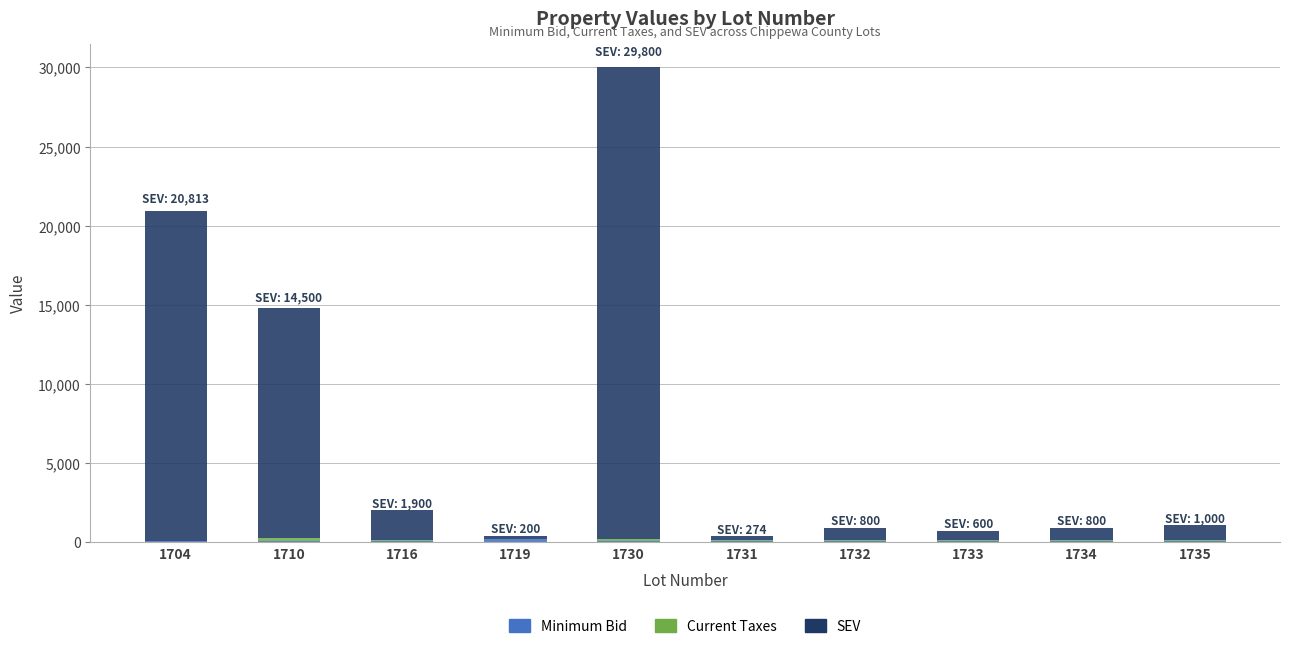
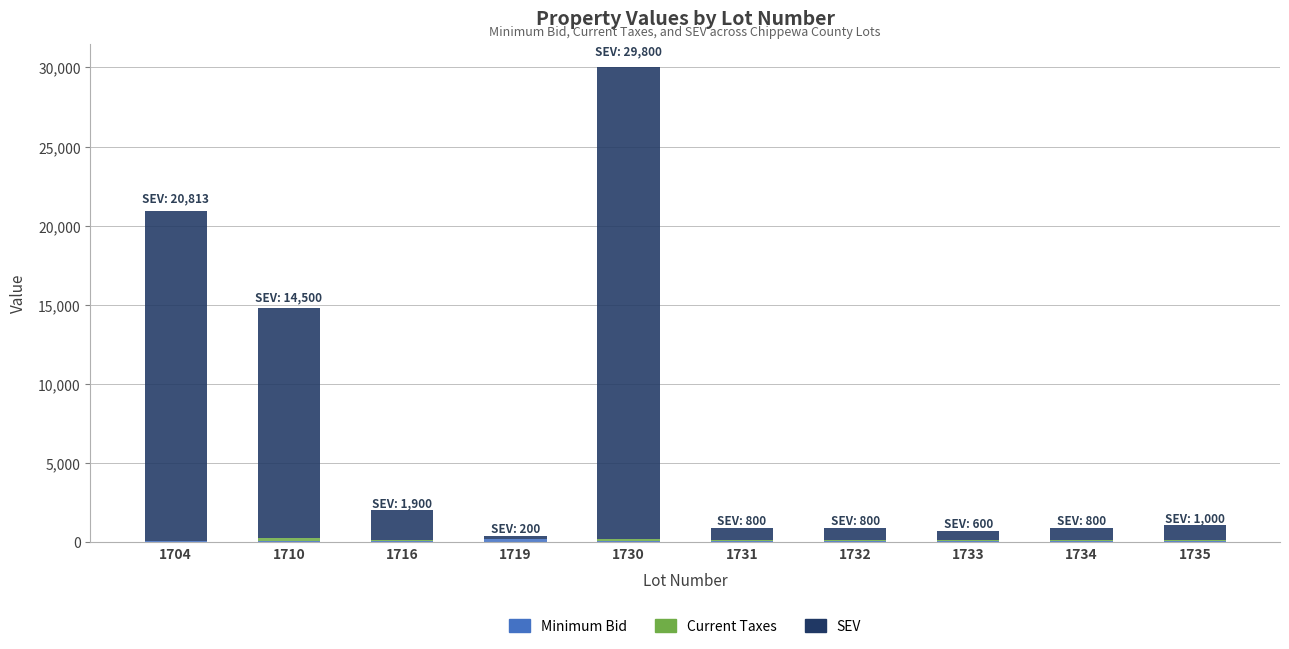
  {
    "Current Taxes": {
      "1710": "200"
    },
    "SEV": {
      "1704": "20,813",
      "1710": "14,500",
      "1716": "1,900",
      "1719": "200",
      "1730": "29,800",
-     "1731": "274",
+     "1731": "800",
      "1732": "800",
      "1733": "600",
      "1734": "800",
      "1735": "1,000"
    }
  }
